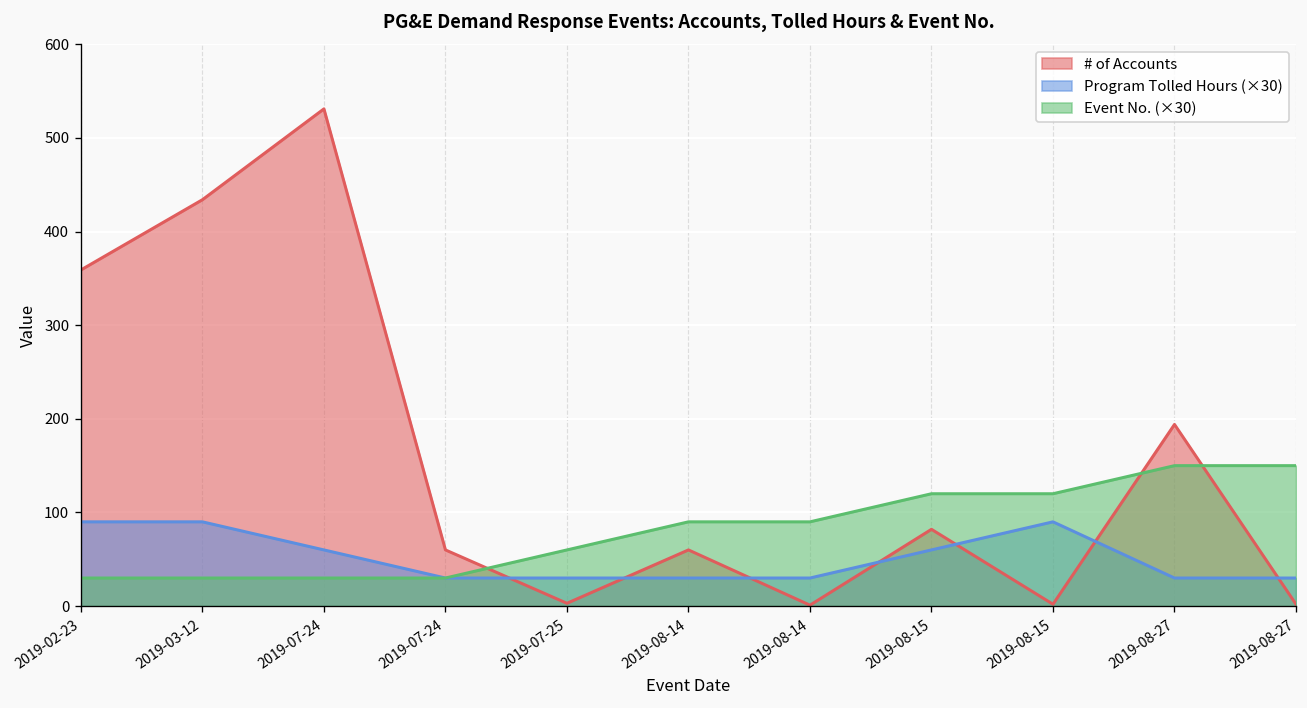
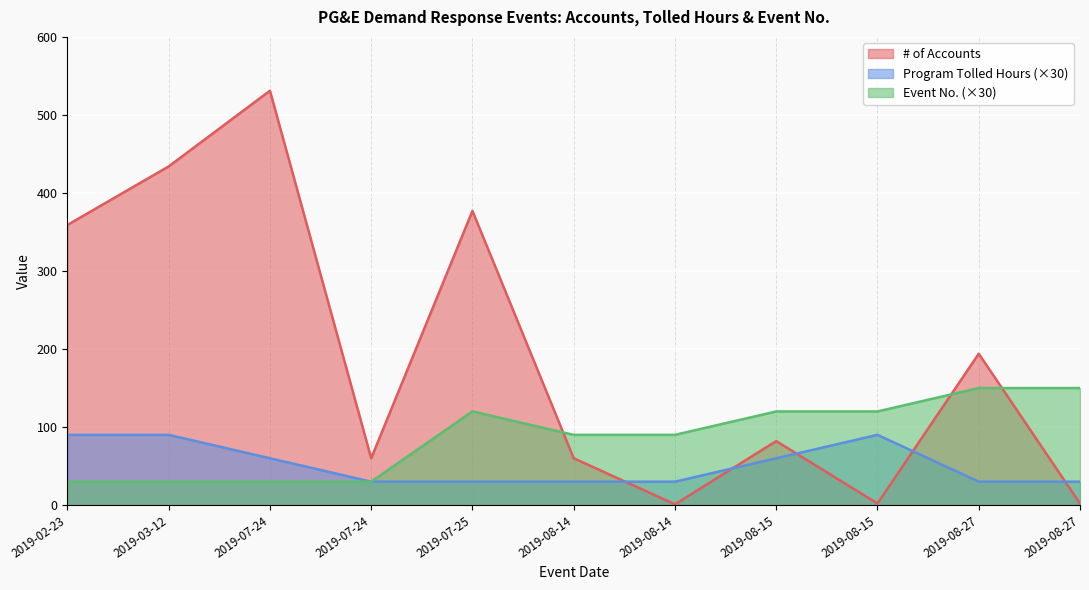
  {
    "# of Accounts": {
      "2019-02-23": 360,
      "2019-03-12": 430,
-     "2019-07-25": 0
+     "2019-07-25": 380
    },
    "Program Tolled Hours (×30)": {
      "2019-02-23": 90,
      "2019-03-12": 90,
      "2019-07-25": 30
    },
    "Event No. (×30)": {
      "2019-02-23": 30,
      "2019-03-12": 30,
-     "2019-07-25": 60
+     "2019-07-25": 120
    }
  }
